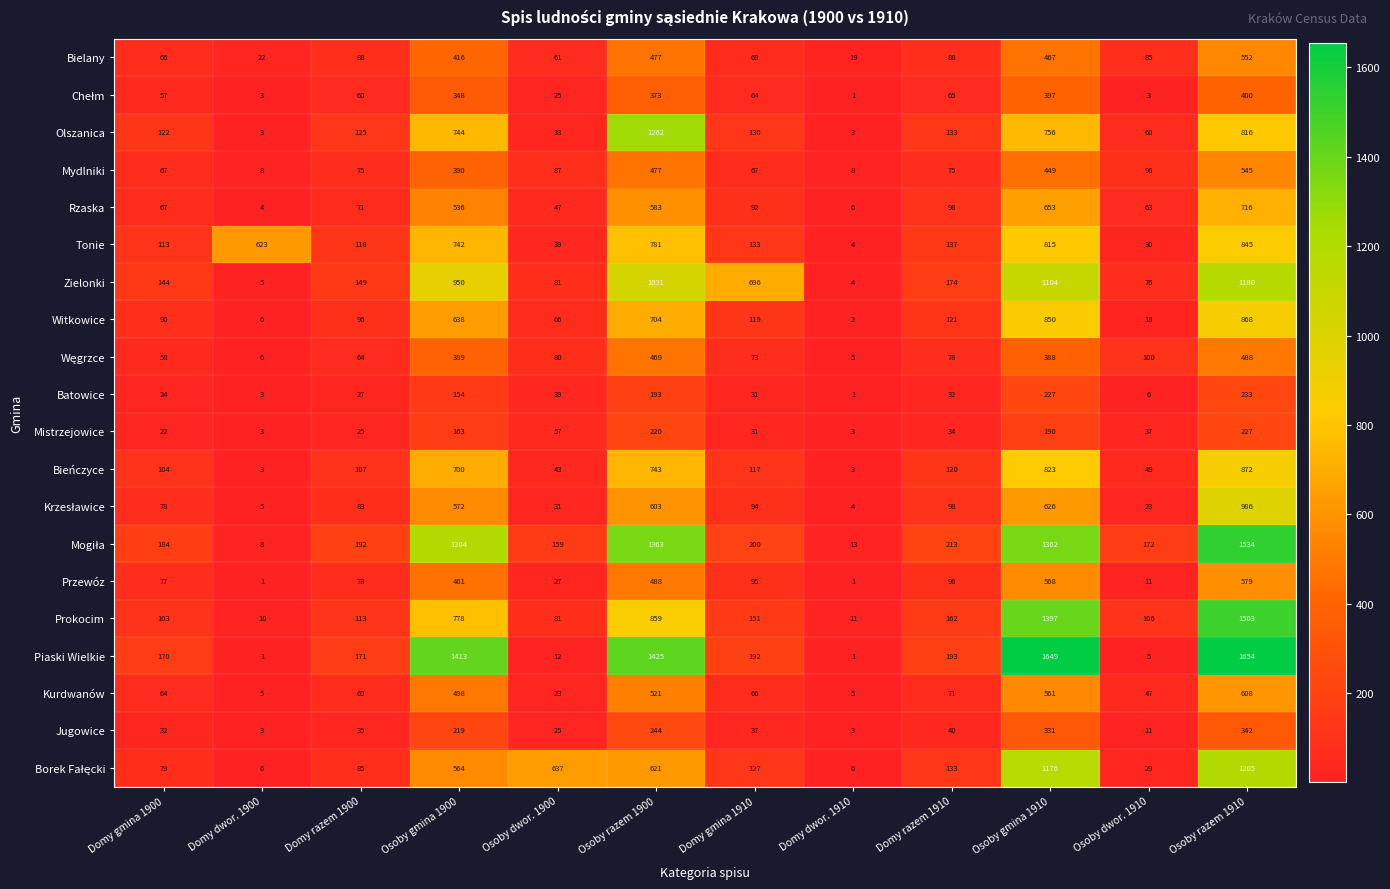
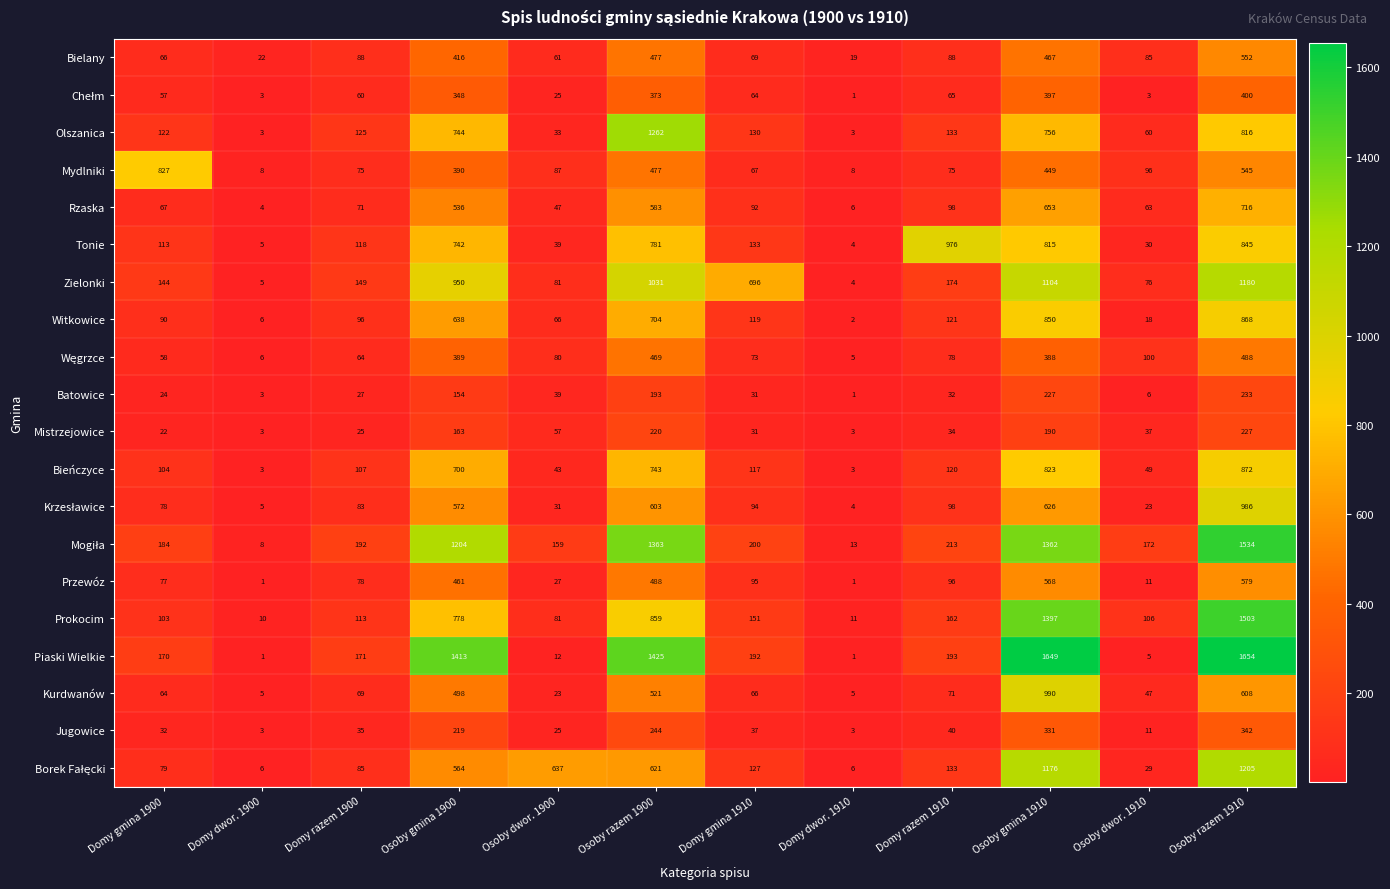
  {
    "Mydlniki": {
-     "Domy gmina 1900": 67,
+     "Domy gmina 1900": 827,
      "Domy dwor. 1900": 8,
      "Domy razem 1900": 75,
      "Osoby gmina 1900": 390,
      "Osoby dwor. 1900": 87,
      "Osoby razem 1900": 477,
      "Domy gmina 1910": 67,
      "Domy dwor. 1910": 8,
      "Domy razem 1910": 75,
      "Osoby gmina 1910": 449,
      "Osoby dwor. 1910": 96,
      "Osoby razem 1910": 545
    },
    "Tonie": {
      "Domy gmina 1900": 113,
-     "Domy dwor. 1900": 623,
+     "Domy dwor. 1900": 5,
      "Domy razem 1900": 118,
      "Osoby gmina 1900": 742,
      "Osoby dwor. 1900": 39,
      "Osoby razem 1900": 781,
      "Domy gmina 1910": 133,
      "Domy dwor. 1910": 4,
-     "Domy razem 1910": 137,
+     "Domy razem 1910": 976,
      "Osoby gmina 1910": 815,
      "Osoby dwor. 1910": 30,
      "Osoby razem 1910": 845
    },
    "Kurdwanów": {
      "Domy gmina 1900": 64,
      "Domy dwor. 1900": 5,
      "Domy razem 1900": 69,
      "Osoby gmina 1900": 498,
      "Osoby dwor. 1900": 23,
      "Osoby razem 1900": 521,
      "Domy gmina 1910": 66,
      "Domy dwor. 1910": 5,
      "Domy razem 1910": 71,
-     "Osoby gmina 1910": 561,
+     "Osoby gmina 1910": 990,
      "Osoby dwor. 1910": 47,
      "Osoby razem 1910": 608
    }
  }
